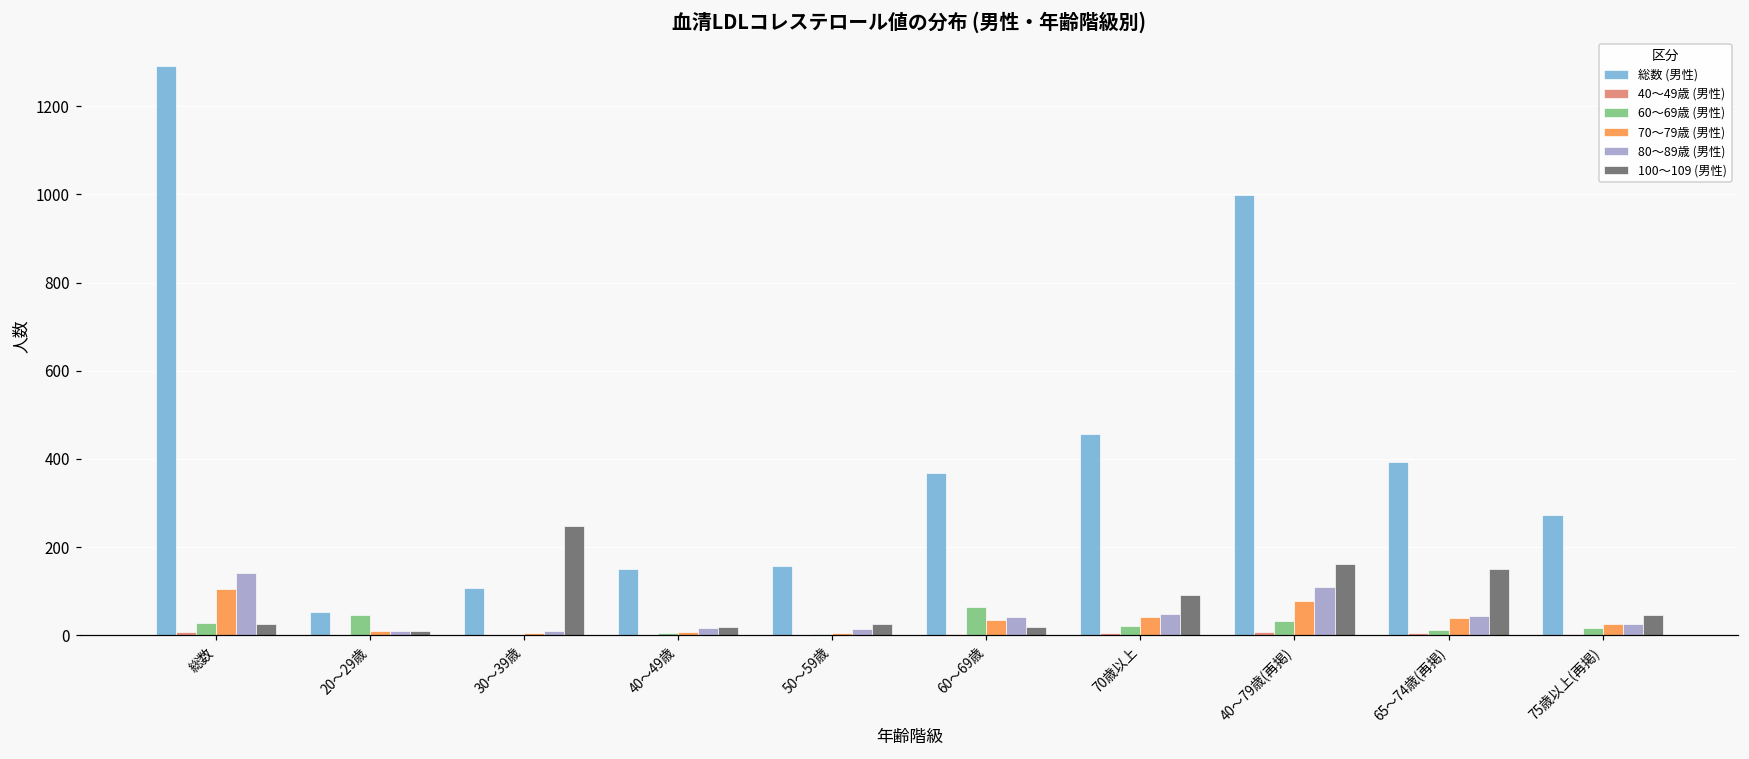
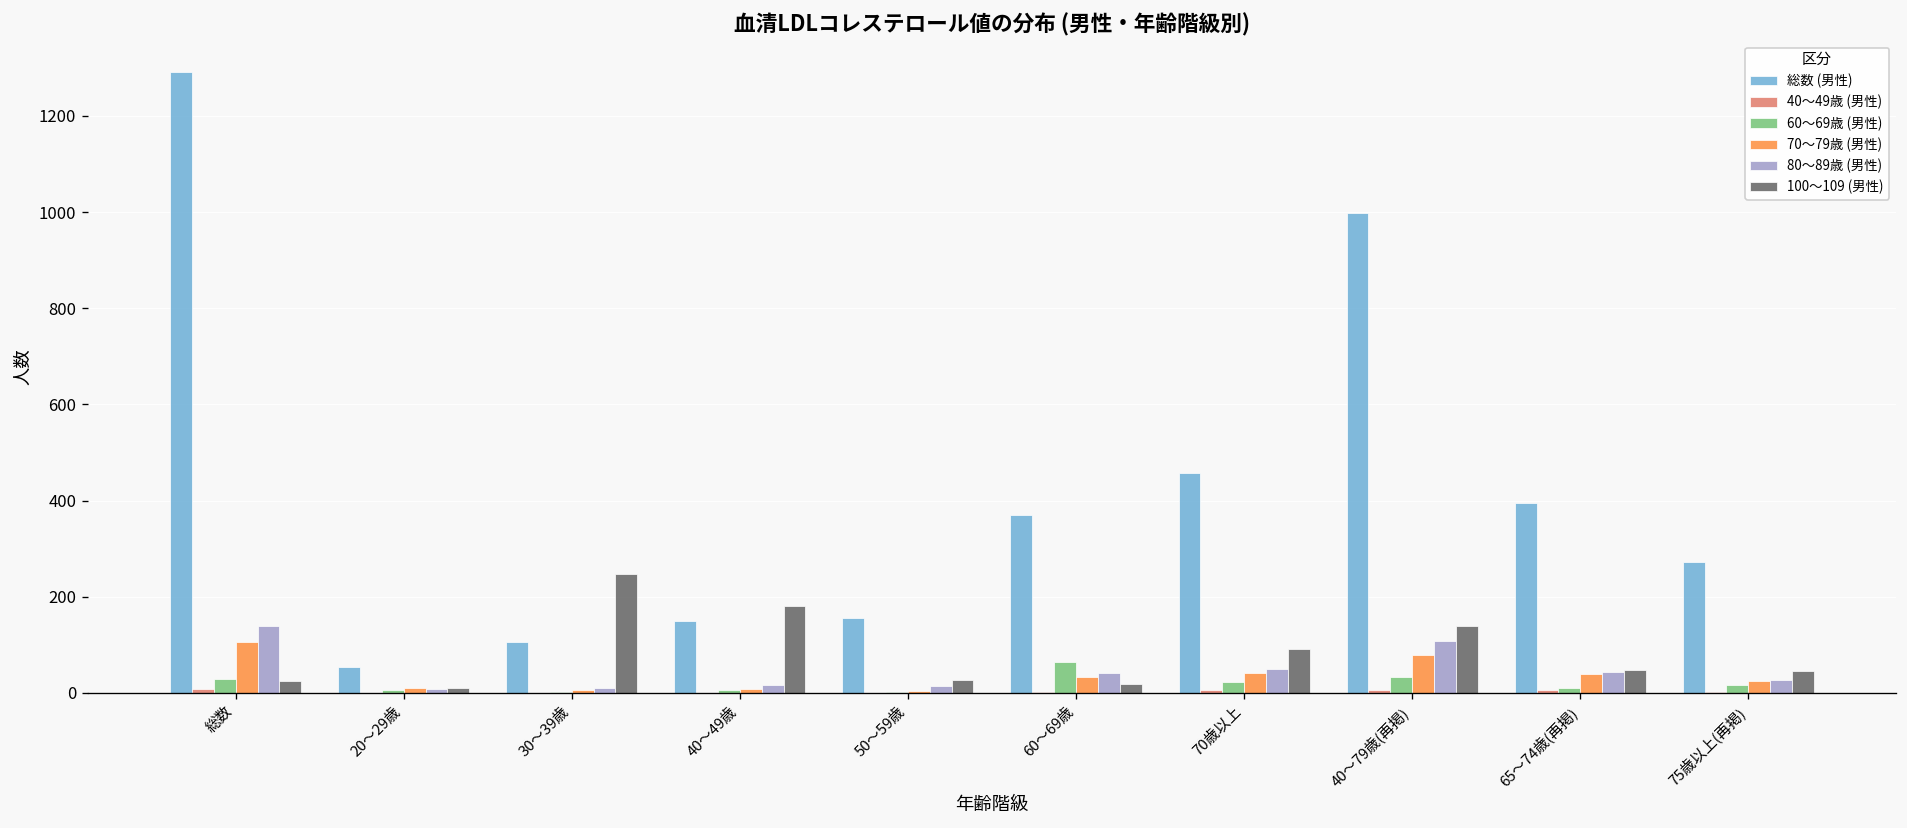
  {
    "60～69歳 (男性)": {
      "総数": 30,
-     "20～29歳": 50,
+     "20～29歳": 10,
      "60～69歳": 60,
      "70歳以上": 20,
      "40～79歳(再掲)": 30,
      "65～74歳(再掲)": 10,
      "75歳以上(再掲)": 20
    },
    "100～109 (男性)": {
      "総数": 30,
      "20～29歳": 10,
      "30～39歳": 250,
-     "40～49歳": 20,
+     "40～49歳": 180,
      "50～59歳": 30,
      "60～69歳": 20,
      "70歳以上": 90,
-     "40～79歳(再掲)": 160,
-     "65～74歳(再掲)": 150,
+     "40～79歳(再掲)": 140,
+     "65～74歳(再掲)": 50,
      "75歳以上(再掲)": 50
    }
  }
